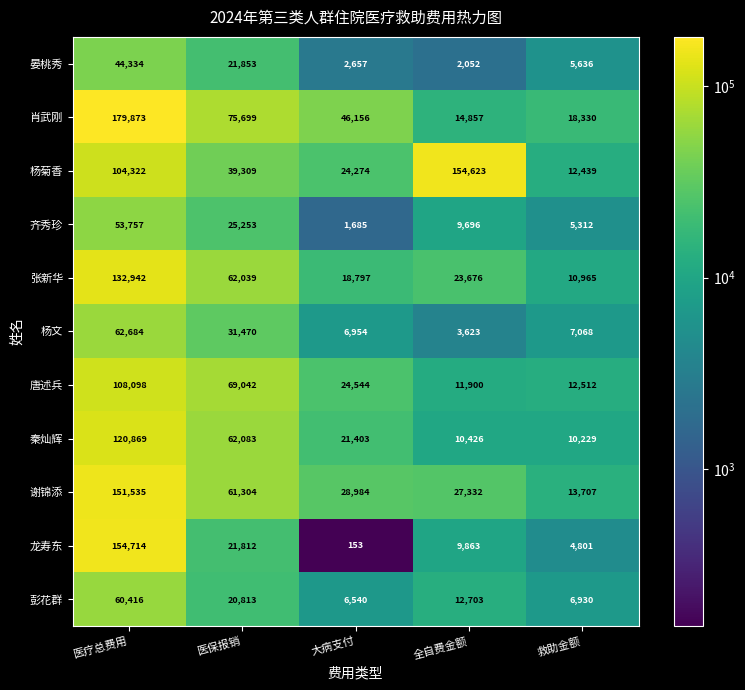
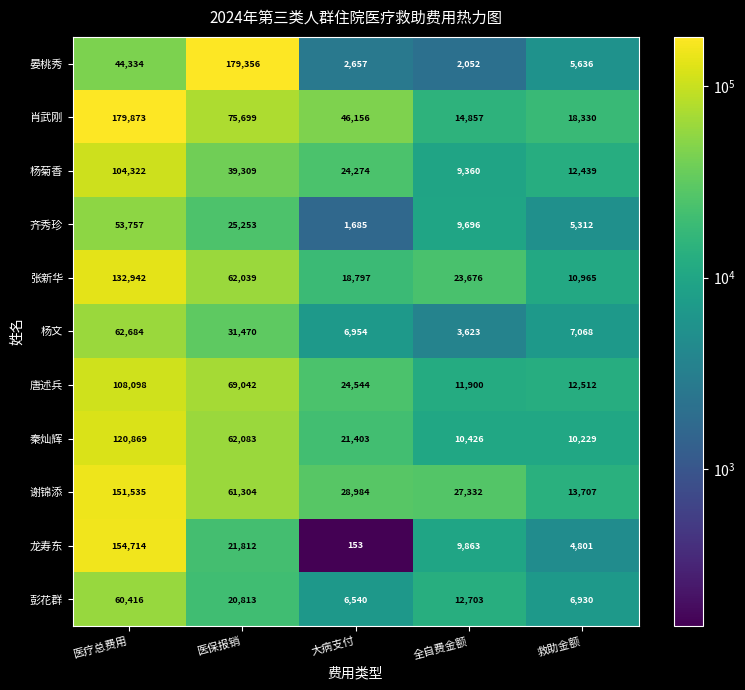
  {
    "晏桃秀": {
      "医疗总费用": "44,334",
-     "医保报销": "21,853",
+     "医保报销": "179,356",
      "大病支付": "2,657",
      "全自费金额": "2,052",
      "救助金额": "5,636"
    },
    "肖武刚": {
      "医疗总费用": "179,873",
      "医保报销": "75,699",
      "大病支付": "46,156",
      "全自费金额": "14,857",
      "救助金额": "18,330"
    },
    "杨菊香": {
      "医疗总费用": "104,322",
      "医保报销": "39,309",
      "大病支付": "24,274",
-     "全自费金额": "154,623",
+     "全自费金额": "9,360",
      "救助金额": "12,439"
    },
    "齐秀珍": {
      "医疗总费用": "53,757",
      "医保报销": "25,253",
      "大病支付": "1,685",
      "全自费金额": "9,696",
      "救助金额": "5,312"
    },
    "张新华": {
      "医疗总费用": "132,942",
      "医保报销": "62,039",
      "大病支付": "18,797",
      "全自费金额": "23,676",
      "救助金额": "10,965"
    },
    "杨文": {
      "医疗总费用": "62,684",
      "医保报销": "31,470",
      "大病支付": "6,954",
      "全自费金额": "3,623",
      "救助金额": "7,068"
    },
    "唐述兵": {
      "医疗总费用": "108,098",
      "医保报销": "69,042",
      "大病支付": "24,544",
      "全自费金额": "11,900",
      "救助金额": "12,512"
    },
    "秦灿辉": {
      "医疗总费用": "120,869",
      "医保报销": "62,083",
      "大病支付": "21,403",
      "全自费金额": "10,426",
      "救助金额": "10,229"
    },
    "谢锦添": {
      "医疗总费用": "151,535",
      "医保报销": "61,304",
      "大病支付": "28,984",
      "全自费金额": "27,332",
      "救助金额": "13,707"
    },
    "龙寿东": {
      "医疗总费用": "154,714",
      "医保报销": "21,812",
      "大病支付": "153",
      "全自费金额": "9,863",
      "救助金额": "4,801"
    },
    "彭花群": {
      "医疗总费用": "60,416",
      "医保报销": "20,813",
      "大病支付": "6,540",
      "全自费金额": "12,703",
      "救助金额": "6,930"
    }
  }
